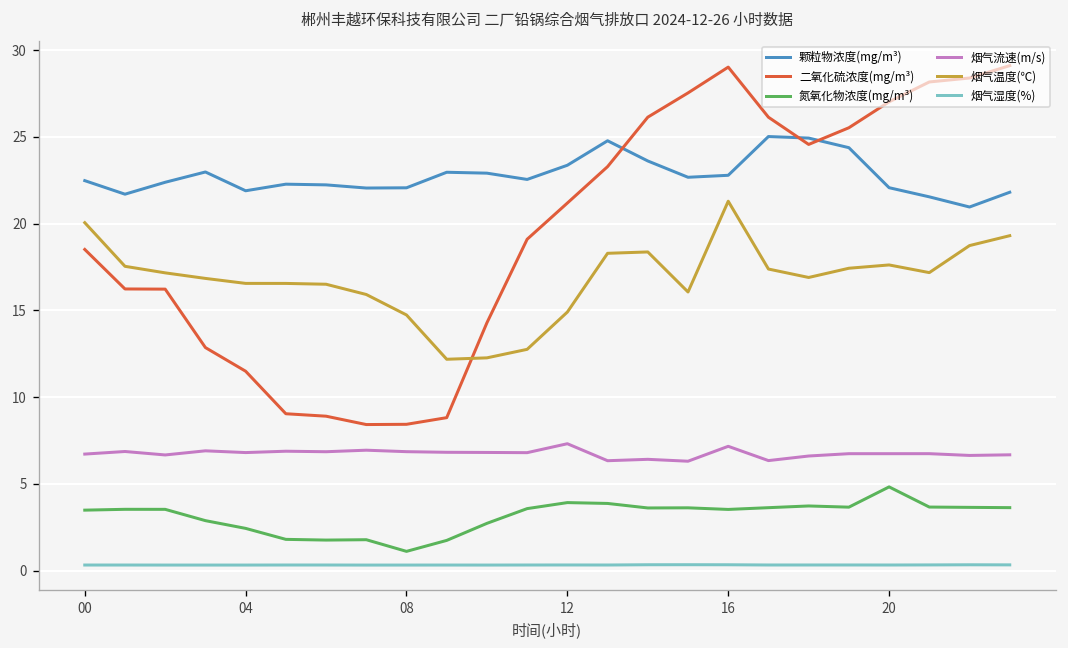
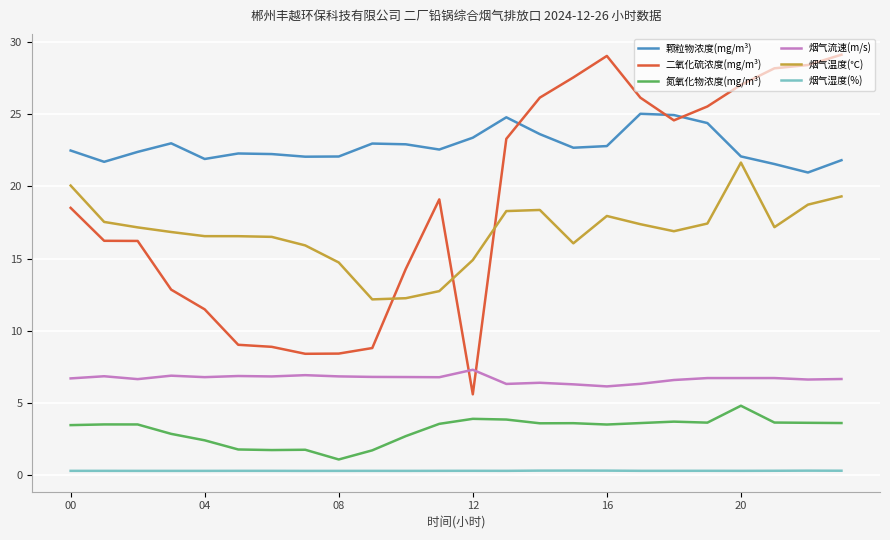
  {
    "颗粒物浓度(mg/m³)": {
      "00": 22.5,
      "04": 21.9,
      "08": 22.1,
      "12": 23.4,
      "16": 22.8,
      "20": 22.1
    },
    "二氧化硫浓度(mg/m³)": {
      "00": 18.5,
      "04": 11.5,
      "08": 8.4,
-     "12": 21.2,
+     "12": 5.6,
      "16": 29.0
    },
    "氮氧化物浓度(mg/m³)": {
      "00": 3.5,
      "04": 2.4,
      "08": 1.1,
      "12": 3.9,
      "16": 3.5,
      "20": 4.8
    },
    "烟气流速(m/s)": {
      "00": 6.7,
      "04": 6.8,
      "08": 6.9,
      "12": 7.3,
-     "16": 7.2,
+     "16": 6.2,
      "20": 6.7
    },
    "烟气温度(℃)": {
      "00": 20.0,
      "04": 16.5,
      "08": 14.7,
      "12": 14.9,
-     "16": 21.3,
-     "20": 17.6
+     "16": 17.9,
+     "20": 21.6
    },
    "烟气湿度(%)": {
      "00": 0.3,
      "04": 0.3,
      "08": 0.3,
      "12": 0.3,
      "16": 0.3,
      "20": 0.3
    }
  }
